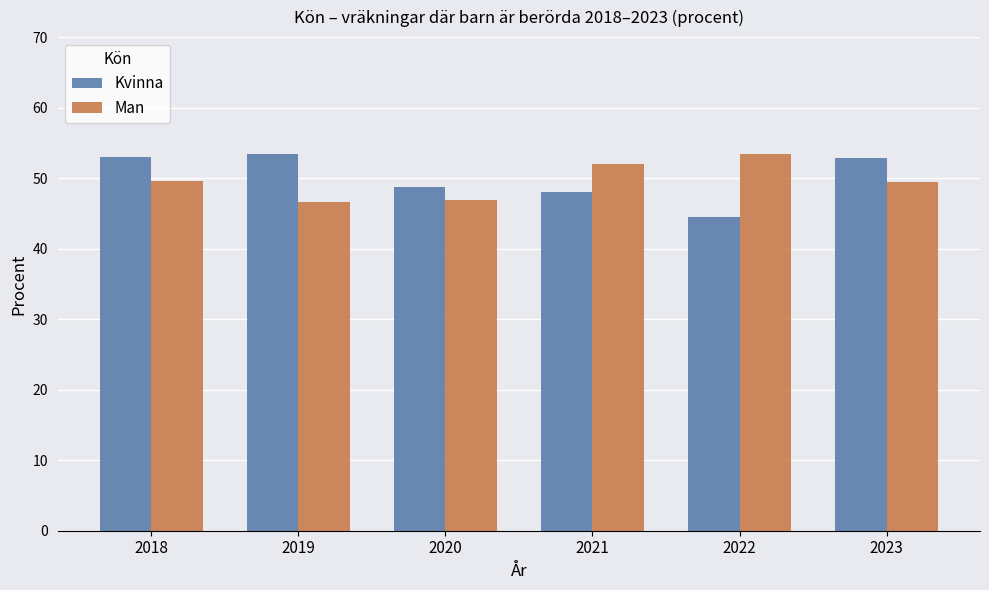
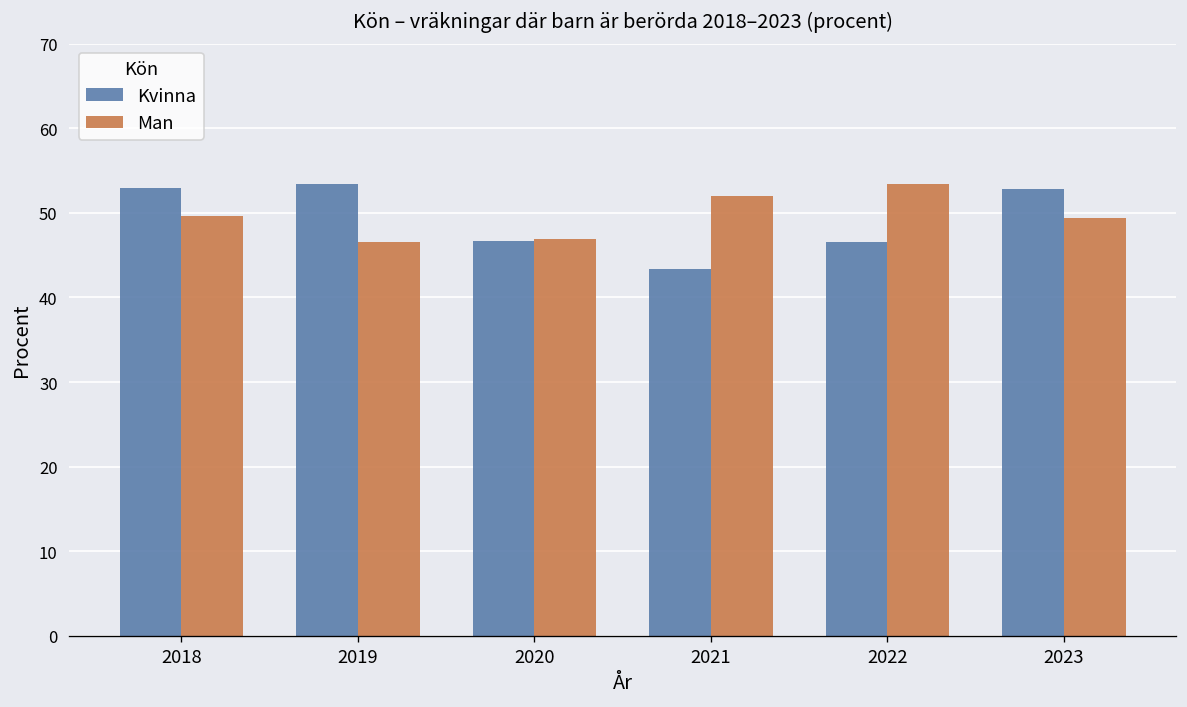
  {
    "Kvinna": {
      "2018": 53,
      "2019": 53,
-     "2020": 49,
-     "2021": 48,
-     "2022": 44,
+     "2020": 47,
+     "2021": 43,
+     "2022": 47,
      "2023": 53
    },
    "Man": {
      "2018": 50,
      "2019": 47,
      "2020": 47,
      "2021": 52,
      "2022": 53,
      "2023": 49
    }
  }
